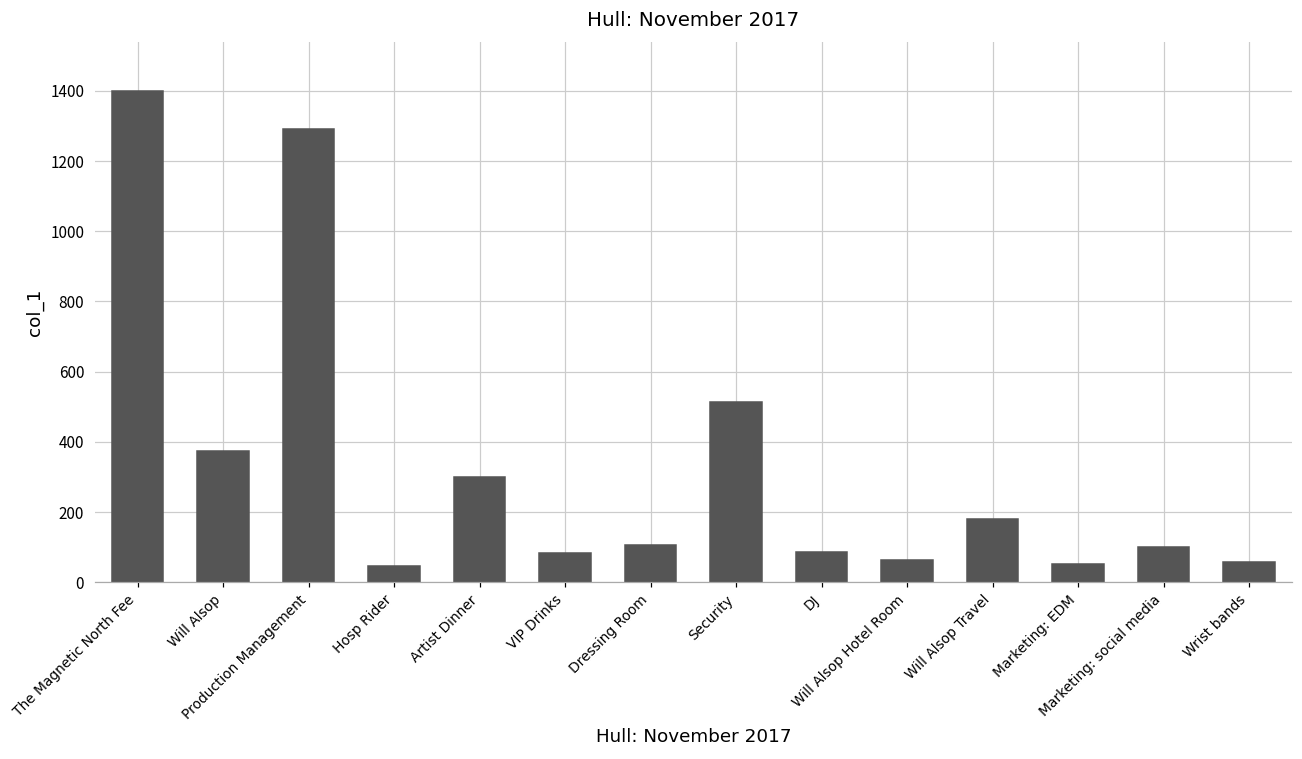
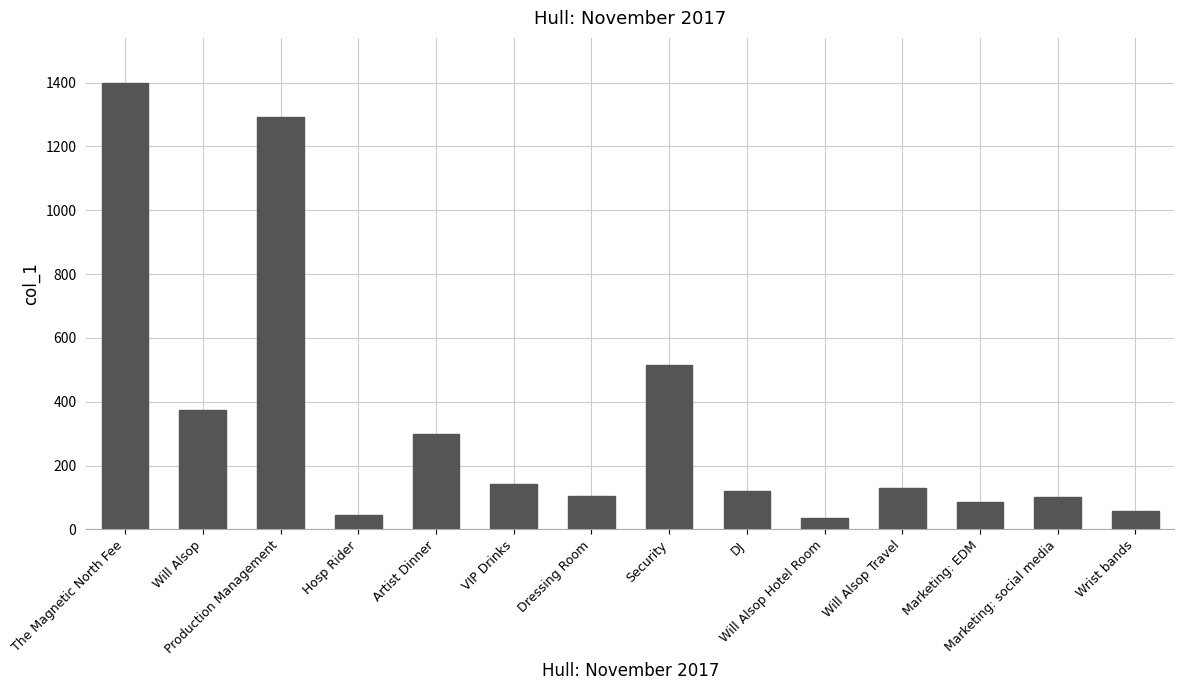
  {
    "The Magnetic North Fee": 1400,
    "Will Alsop": 380,
    "Production Management": 1290,
    "Hosp Rider": 50,
    "Artist Dinner": 300,
-   "VIP Drinks": 80,
+   "VIP Drinks": 140,
    "Dressing Room": 110,
    "Security": 510,
-   "DJ": 90,
-   "Will Alsop Hotel Room": 60,
-   "Will Alsop Travel": 180,
-   "Marketing: EDM": 50,
+   "DJ": 120,
+   "Will Alsop Hotel Room": 40,
+   "Will Alsop Travel": 130,
+   "Marketing: EDM": 90,
    "Marketing: social media": 100,
    "Wrist bands": 60
  }
